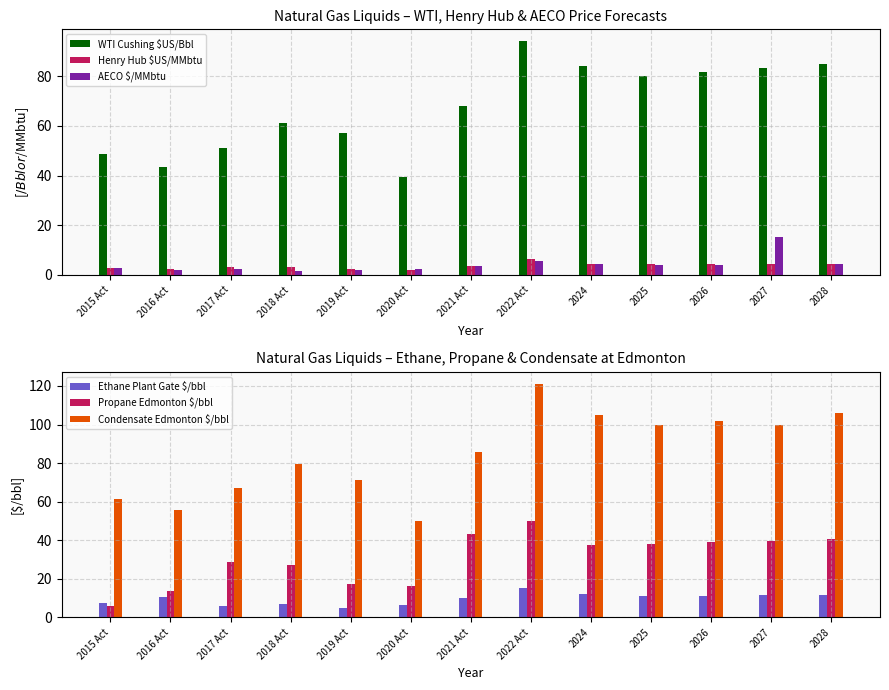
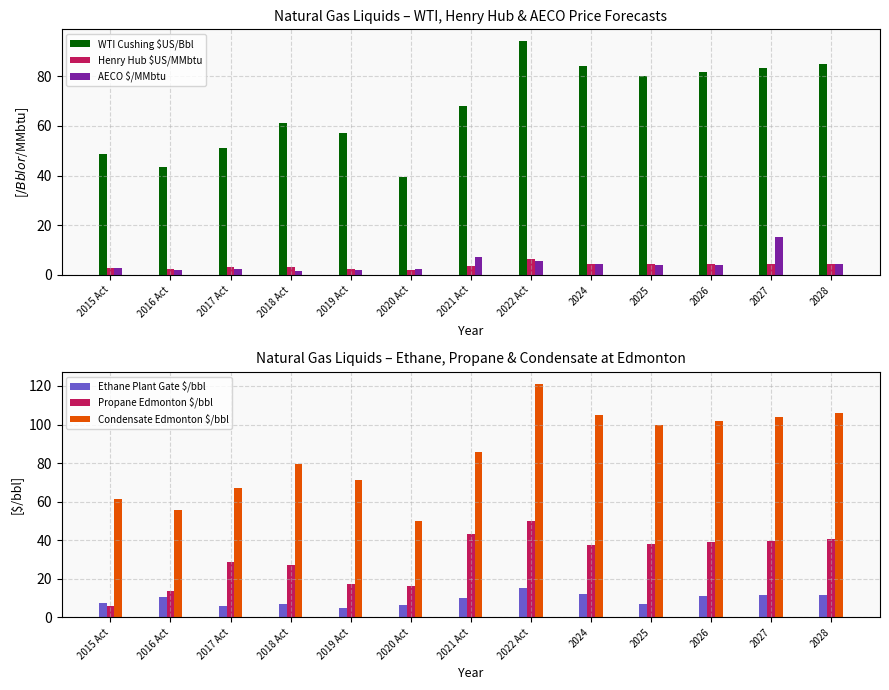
  {
    "Natural Gas Liquids – WTI, Henry Hub & AECO Price Forecasts": {
      "WTI Cushing $US/Bbl": {
        "2015 Act": 49,
        "2016 Act": 43,
        "2017 Act": 51,
        "2018 Act": 61,
        "2019 Act": 57,
        "2020 Act": 39,
        "2021 Act": 68,
        "2022 Act": 94,
        "2024": 84,
        "2025": 80,
        "2026": 82,
        "2027": 83,
        "2028": 85
      },
      "Henry Hub $US/MMbtu": {
        "2015 Act": 3,
        "2016 Act": 3,
        "2017 Act": 3,
        "2018 Act": 3,
        "2019 Act": 3,
        "2020 Act": 2,
        "2021 Act": 4,
        "2022 Act": 7,
        "2024": 5,
        "2025": 4,
        "2026": 4,
        "2027": 4,
        "2028": 5
      },
      "AECO $/MMbtu": {
        "2015 Act": 3,
        "2016 Act": 2,
        "2017 Act": 2,
        "2018 Act": 2,
        "2019 Act": 2,
        "2020 Act": 2,
-       "2021 Act": 4,
+       "2021 Act": 7,
        "2022 Act": 5,
        "2024": 4,
        "2025": 4,
        "2026": 4,
        "2027": 15,
        "2028": 4
      }
    },
    "Natural Gas Liquids – Ethane, Propane & Condensate at Edmonton": {
      "Ethane Plant Gate $/bbl": {
        "2015 Act": 7,
        "2016 Act": 11,
        "2017 Act": 6,
        "2018 Act": 7,
        "2019 Act": 5,
        "2020 Act": 6,
        "2021 Act": 10,
        "2022 Act": 15,
        "2024": 12,
-       "2025": 11,
+       "2025": 7,
        "2026": 11,
        "2027": 12,
        "2028": 12
      },
      "Propane Edmonton $/bbl": {
        "2015 Act": 6,
        "2016 Act": 14,
        "2017 Act": 29,
        "2018 Act": 27,
        "2019 Act": 17,
        "2020 Act": 16,
        "2021 Act": 43,
        "2022 Act": 50,
        "2024": 38,
        "2025": 38,
        "2026": 39,
        "2027": 40,
        "2028": 41
      },
      "Condensate Edmonton $/bbl": {
        "2015 Act": 61,
        "2016 Act": 56,
        "2017 Act": 67,
        "2018 Act": 79,
        "2019 Act": 71,
        "2020 Act": 50,
        "2021 Act": 86,
        "2022 Act": 121,
        "2024": 105,
        "2025": 100,
        "2026": 102,
-       "2027": 100,
+       "2027": 104,
        "2028": 106
      }
    }
  }
